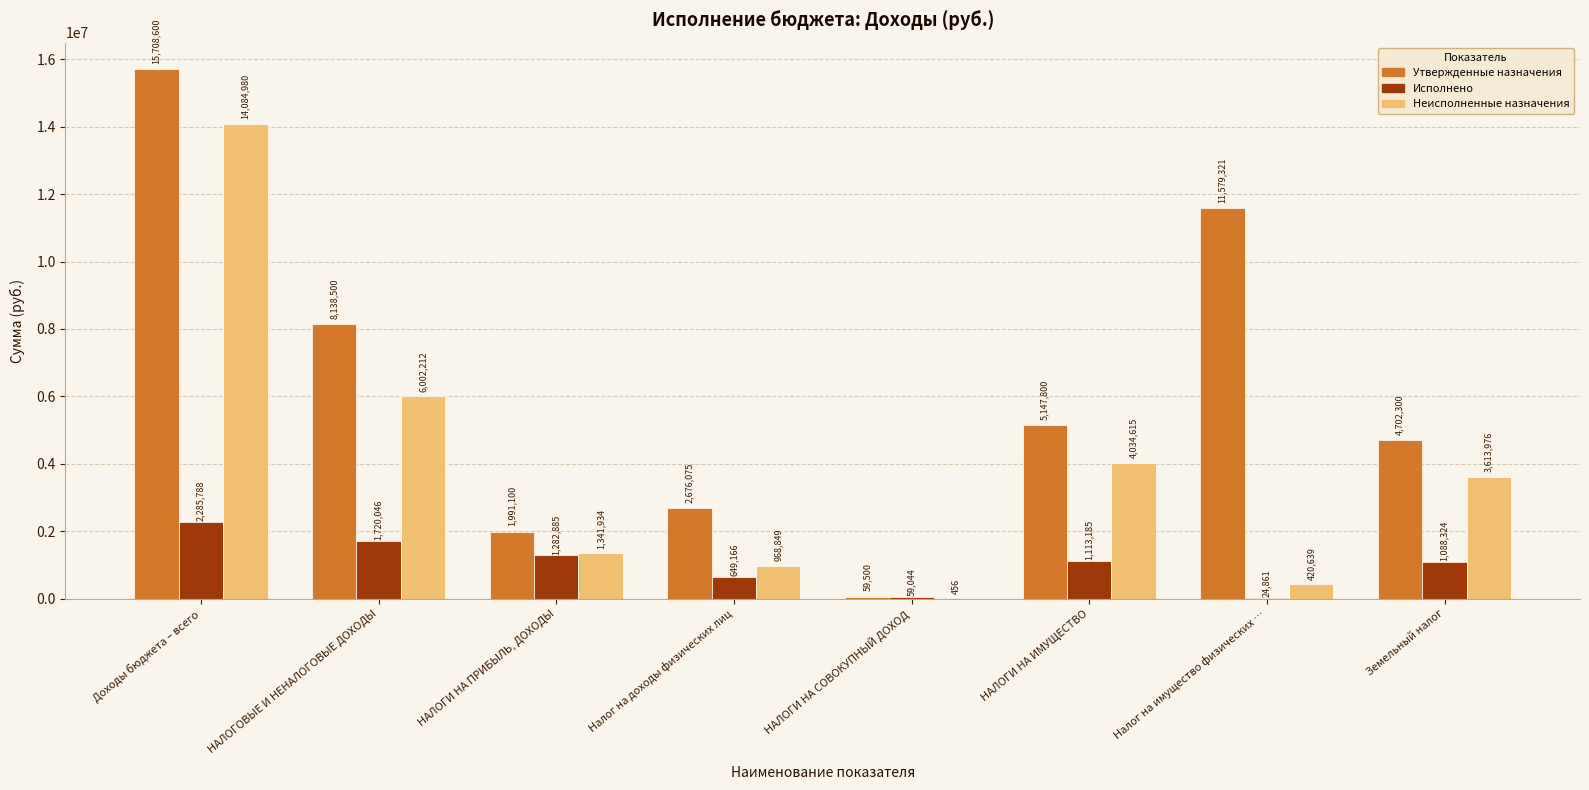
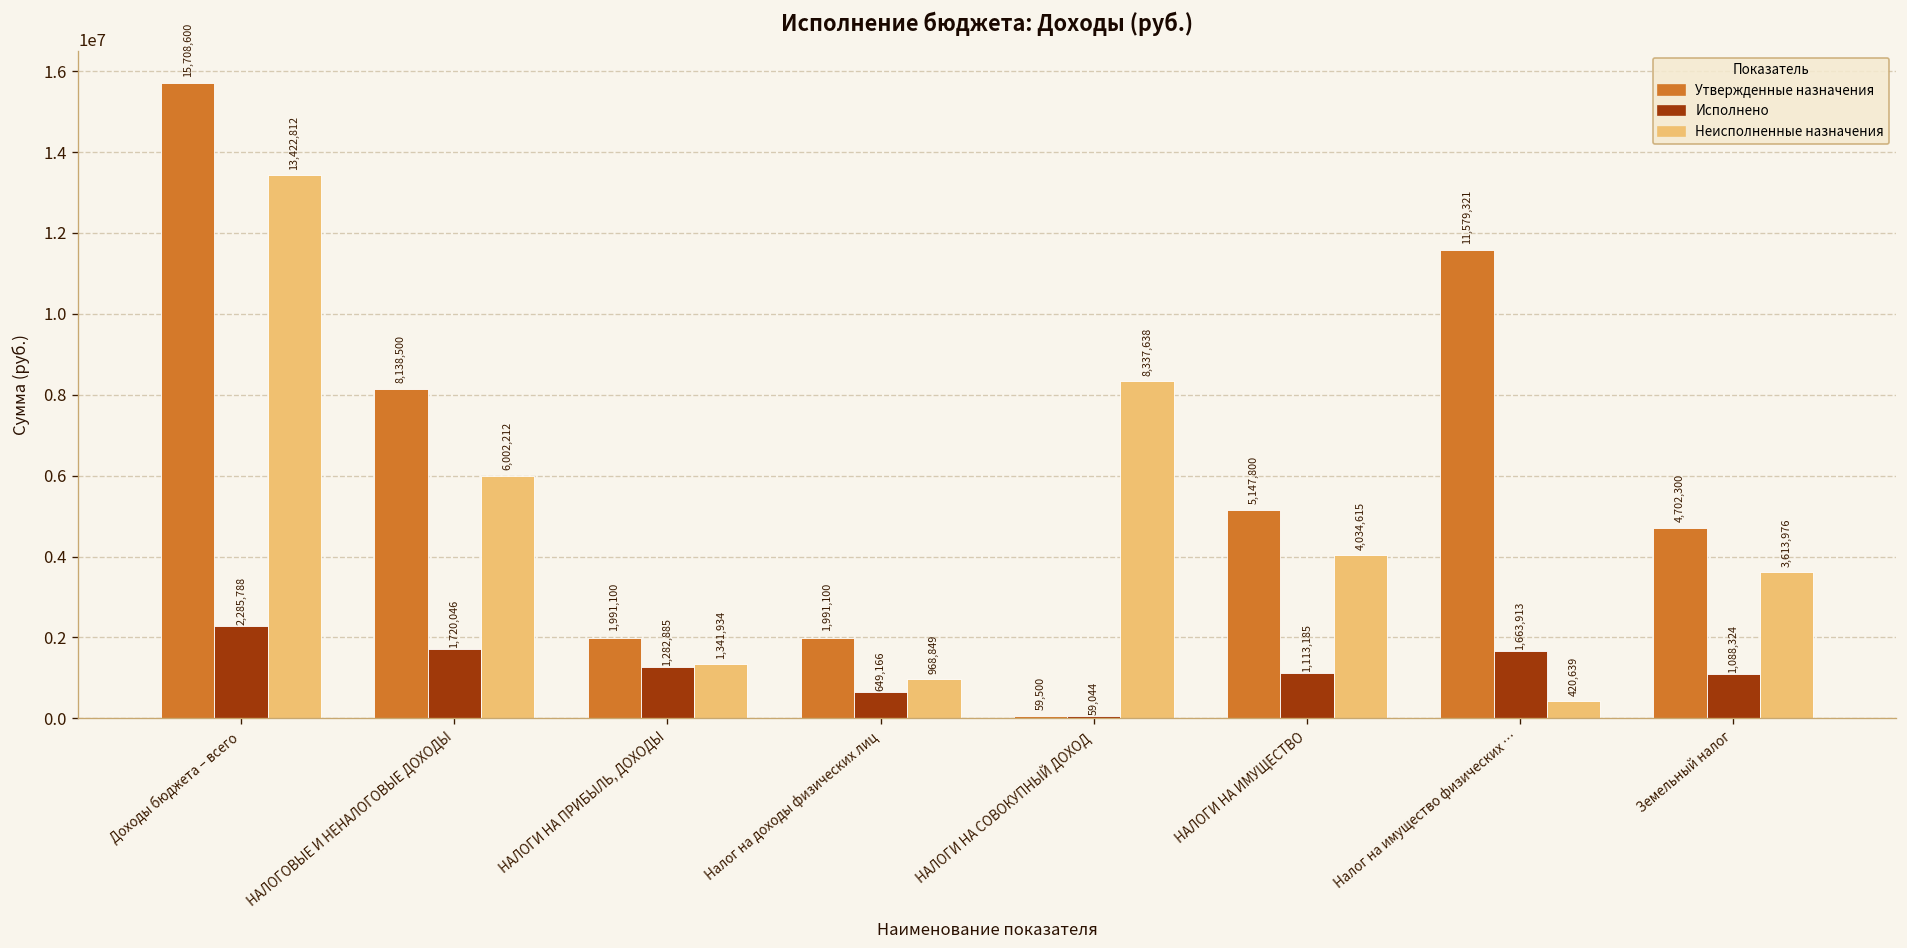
  {
    "Утвержденные назначения": {
      "Доходы бюджета – всего": "15,708,600",
      "НАЛОГОВЫЕ И НЕНАЛОГОВЫЕ ДОХОДЫ": "8,138,500",
      "НАЛОГИ НА ПРИБЫЛЬ, ДОХОДЫ": "1,991,100",
-     "Налог на доходы физических лиц": "2,676,075",
+     "Налог на доходы физических лиц": "1,991,100",
      "НАЛОГИ НА СОВОКУПНЫЙ ДОХОД": "59,500",
      "НАЛОГИ НА ИМУЩЕСТВО": "5,147,800",
      "Налог на имущество физических …": "11,579,321",
      "Земельный налог": "4,702,300"
    },
    "Исполнено": {
      "Доходы бюджета – всего": "2,285,788",
      "НАЛОГОВЫЕ И НЕНАЛОГОВЫЕ ДОХОДЫ": "1,720,046",
      "НАЛОГИ НА ПРИБЫЛЬ, ДОХОДЫ": "1,282,885",
      "Налог на доходы физических лиц": "649,166",
      "НАЛОГИ НА СОВОКУПНЫЙ ДОХОД": "59,044",
      "НАЛОГИ НА ИМУЩЕСТВО": "1,113,185",
-     "Налог на имущество физических …": "24,861",
+     "Налог на имущество физических …": "1,663,913",
      "Земельный налог": "1,088,324"
    },
    "Неисполненные назначения": {
-     "Доходы бюджета – всего": "14,084,980",
+     "Доходы бюджета – всего": "13,422,812",
      "НАЛОГОВЫЕ И НЕНАЛОГОВЫЕ ДОХОДЫ": "6,002,212",
      "НАЛОГИ НА ПРИБЫЛЬ, ДОХОДЫ": "1,341,934",
      "Налог на доходы физических лиц": "968,849",
-     "НАЛОГИ НА СОВОКУПНЫЙ ДОХОД": "456",
+     "НАЛОГИ НА СОВОКУПНЫЙ ДОХОД": "8,337,638",
      "НАЛОГИ НА ИМУЩЕСТВО": "4,034,615",
      "Налог на имущество физических …": "420,639",
      "Земельный налог": "3,613,976"
    }
  }
